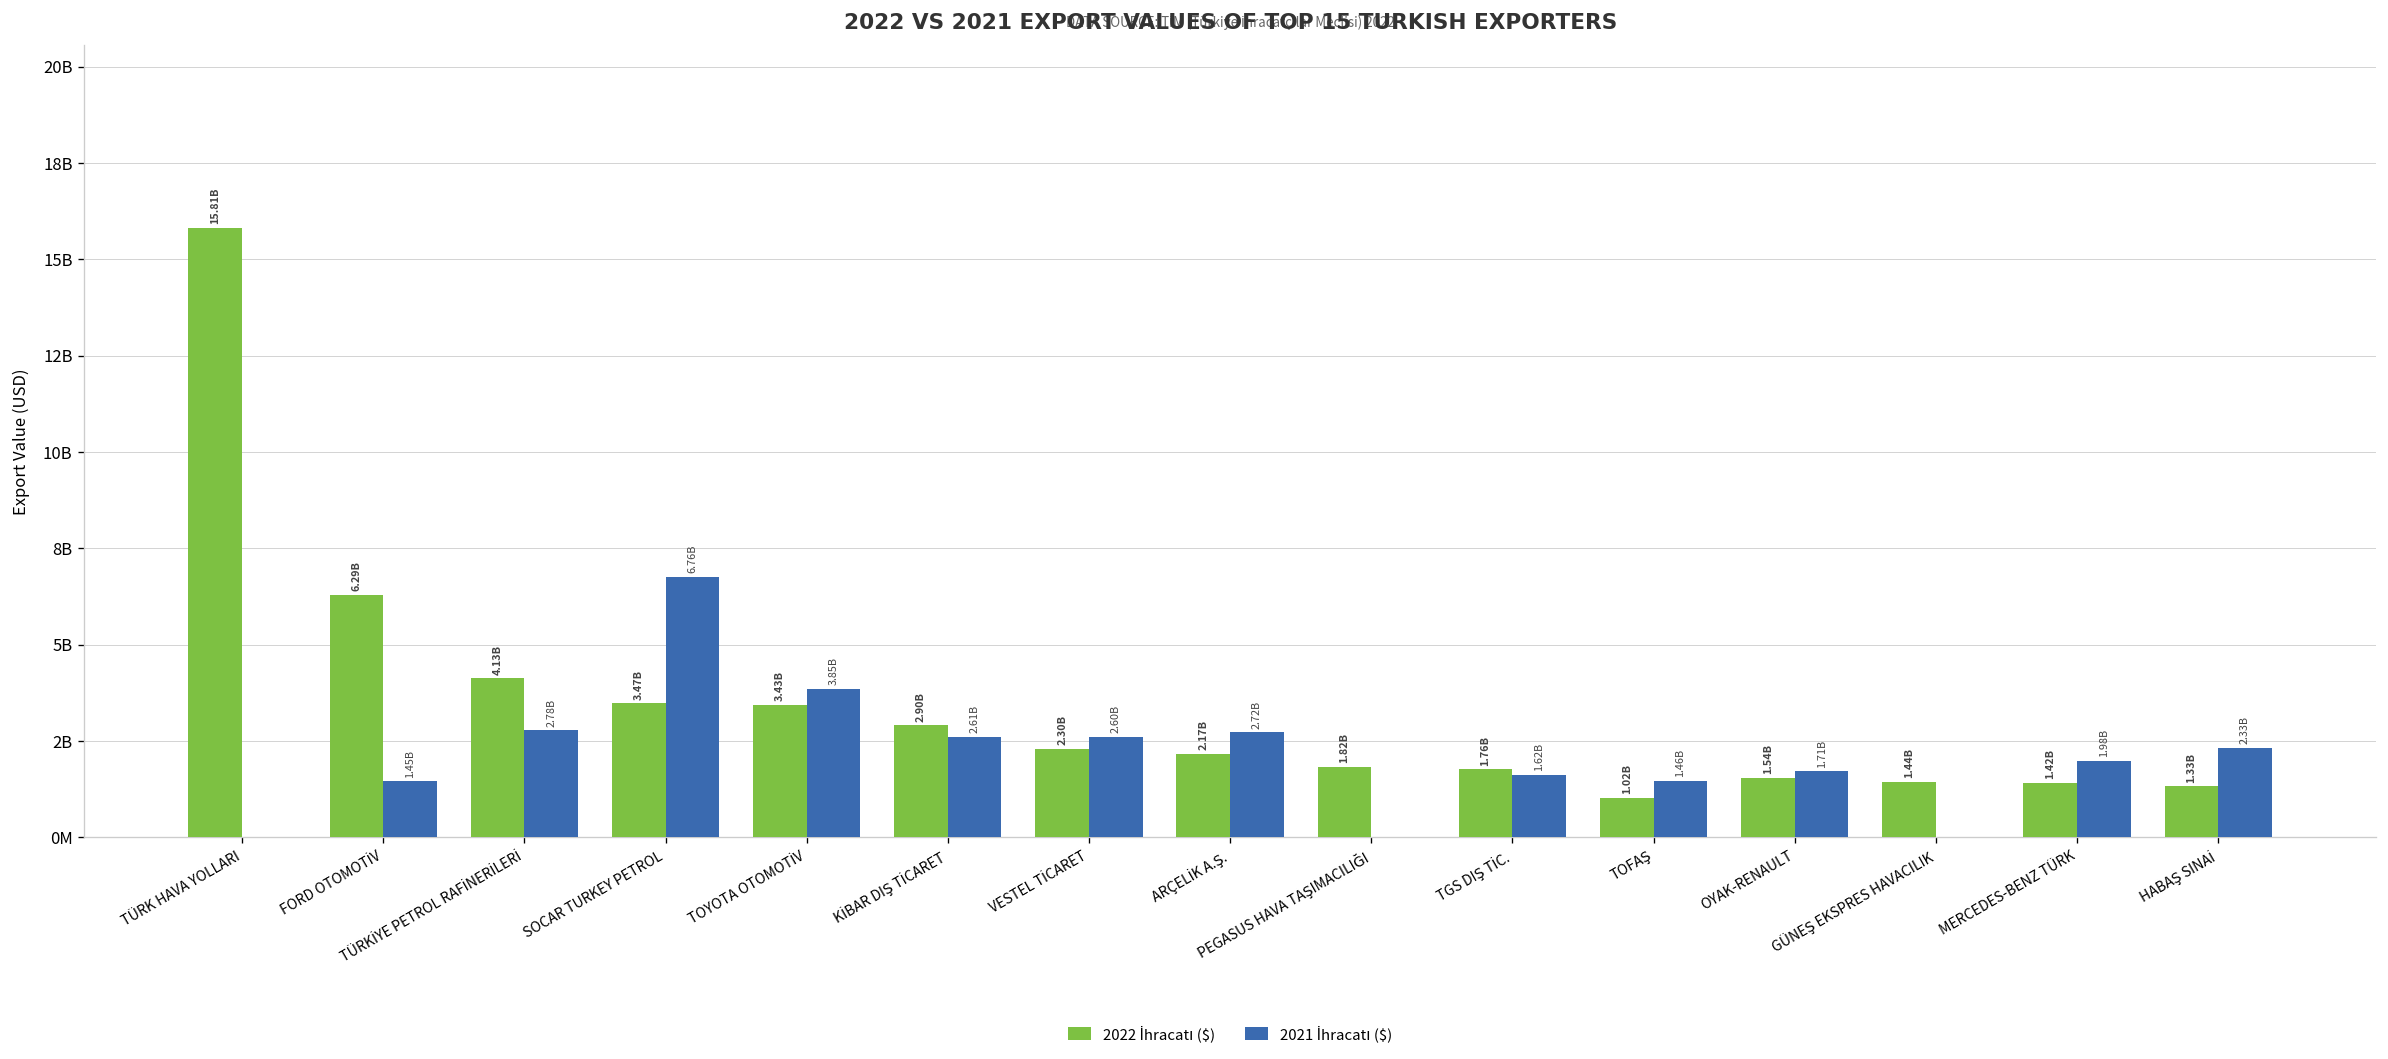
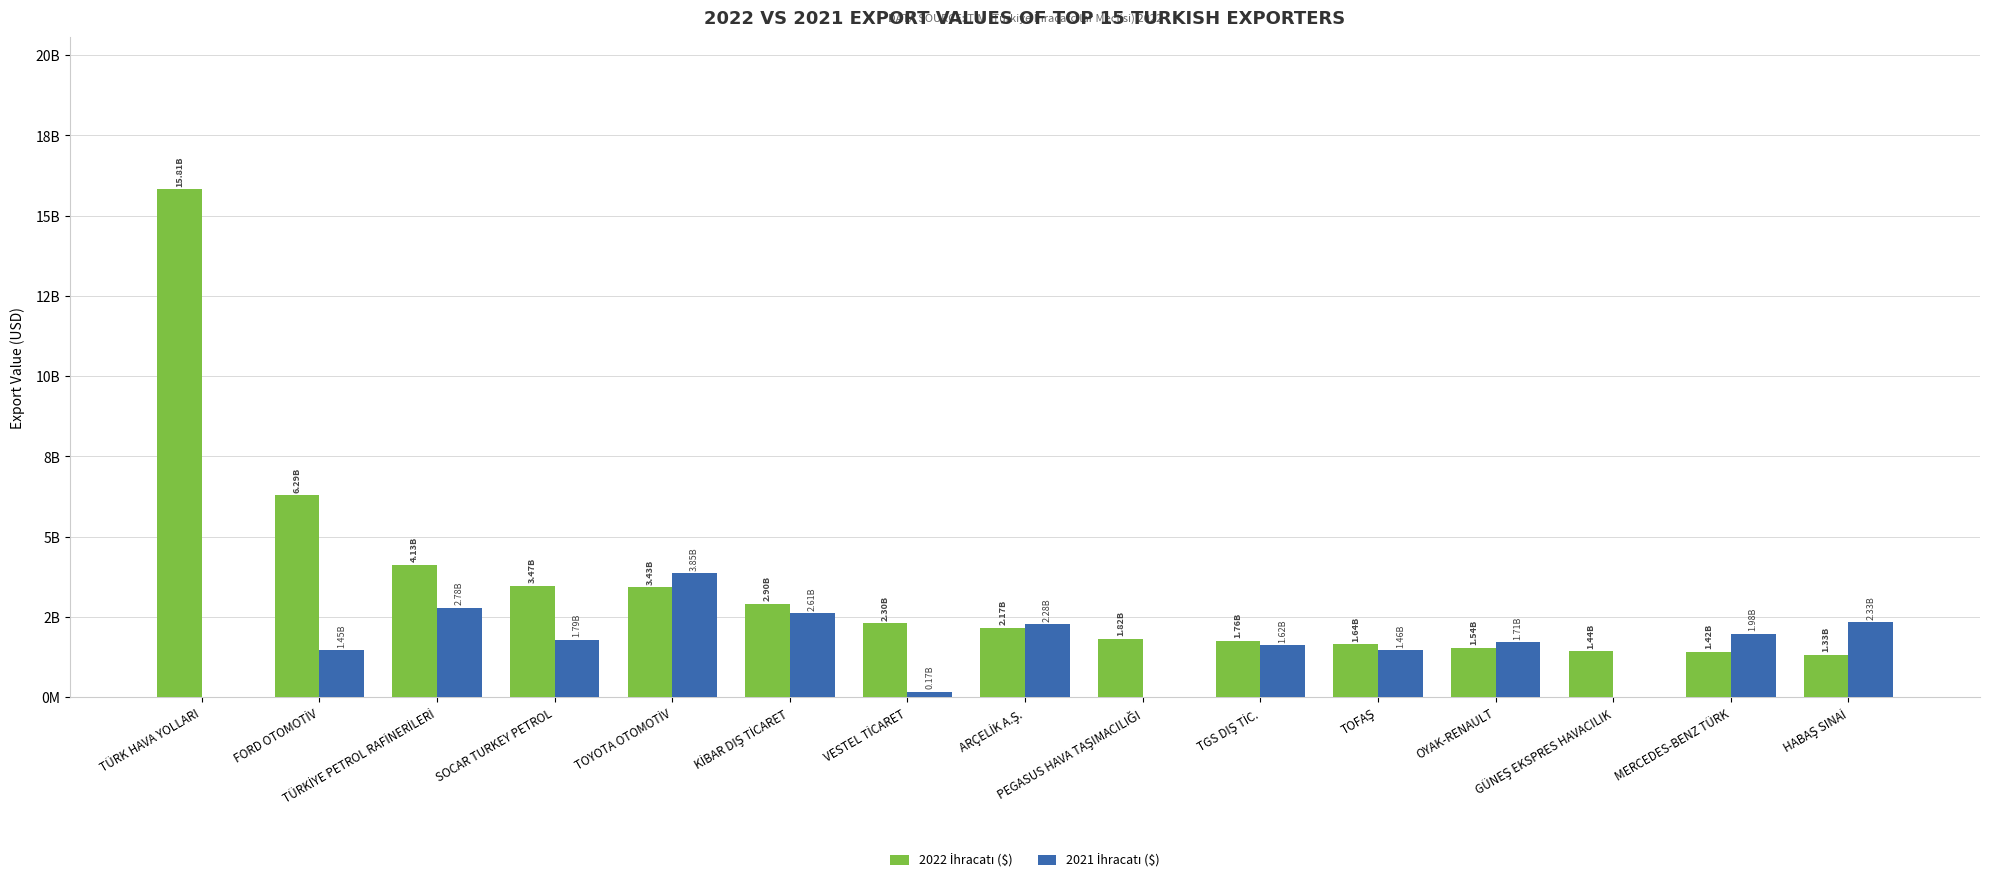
  {
    "2022 İhracatı ($)": {
      "TÜRK HAVA YOLLARI": "15.81B",
      "FORD OTOMOTİV": "6.29B",
      "TÜRKİYE PETROL RAFİNERİLERİ": "4.13B",
      "SOCAR TURKEY PETROL": "3.47B",
      "TOYOTA OTOMOTİV": "3.43B",
      "KİBAR DIŞ TİCARET": "2.90B",
      "VESTEL TİCARET": "2.30B",
      "ARÇELİK A.Ş.": "2.17B",
      "PEGASUS HAVA TAŞIMACILIĞI": "1.82B",
      "TGS DIŞ TİC.": "1.76B",
-     "TOFAŞ": "1.02B",
+     "TOFAŞ": "1.64B",
      "OYAK-RENAULT": "1.54B",
      "GÜNEŞ EKSPRES HAVACILIK": "1.44B",
      "MERCEDES-BENZ TÜRK": "1.42B",
      "HABAŞ SINAİ": "1.33B"
    },
    "2021 İhracatı ($)": {
      "FORD OTOMOTİV": "1.45B",
      "TÜRKİYE PETROL RAFİNERİLERİ": "2.78B",
-     "SOCAR TURKEY PETROL": "6.76B",
+     "SOCAR TURKEY PETROL": "1.79B",
      "TOYOTA OTOMOTİV": "3.85B",
      "KİBAR DIŞ TİCARET": "2.61B",
-     "VESTEL TİCARET": "2.60B",
-     "ARÇELİK A.Ş.": "2.72B",
+     "VESTEL TİCARET": "0.17B",
+     "ARÇELİK A.Ş.": "2.28B",
      "TGS DIŞ TİC.": "1.62B",
      "TOFAŞ": "1.46B",
      "OYAK-RENAULT": "1.71B",
      "MERCEDES-BENZ TÜRK": "1.98B",
      "HABAŞ SINAİ": "2.33B"
    }
  }
